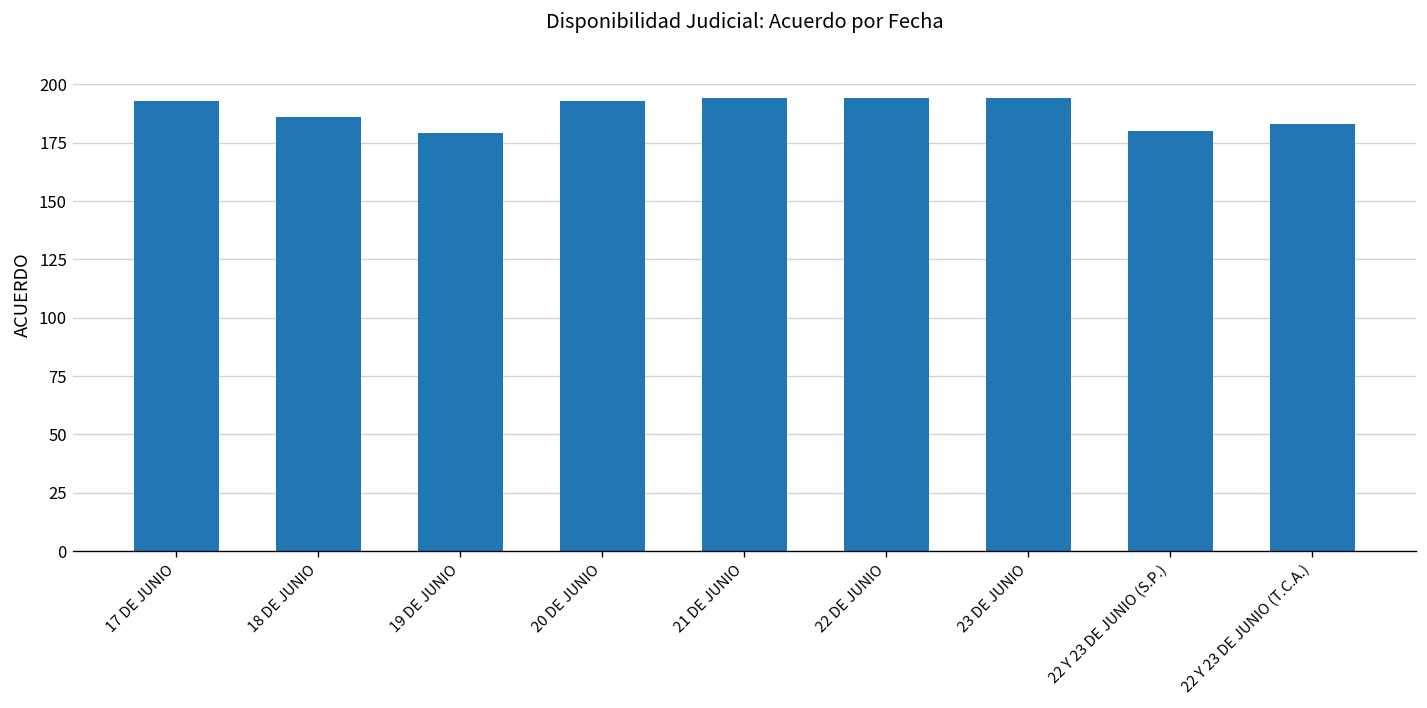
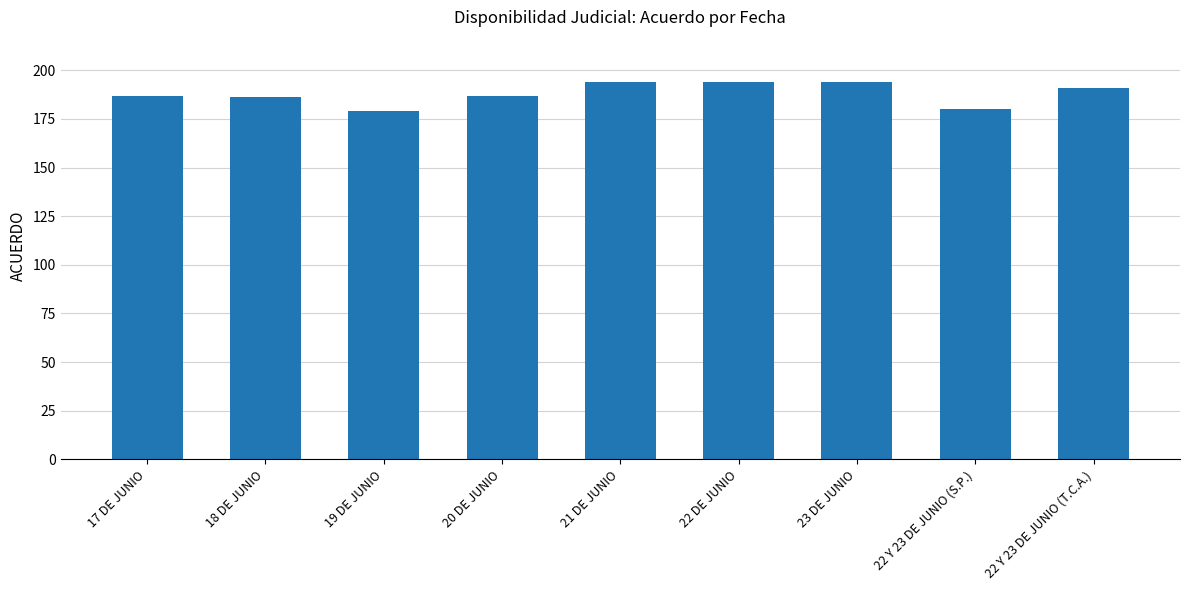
  {
-   "17 DE JUNIO": 193,
+   "17 DE JUNIO": 187,
    "18 DE JUNIO": 186,
    "19 DE JUNIO": 179,
-   "20 DE JUNIO": 193,
+   "20 DE JUNIO": 187,
    "21 DE JUNIO": 194,
    "22 DE JUNIO": 194,
    "23 DE JUNIO": 194,
    "22 Y 23 DE JUNIO (S.P.)": 180,
-   "22 Y 23 DE JUNIO (T.C.A.)": 183
+   "22 Y 23 DE JUNIO (T.C.A.)": 191
  }
